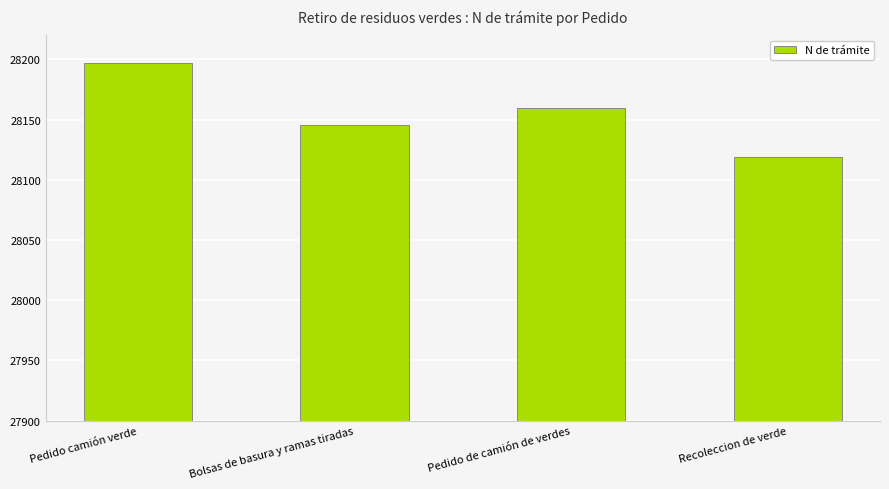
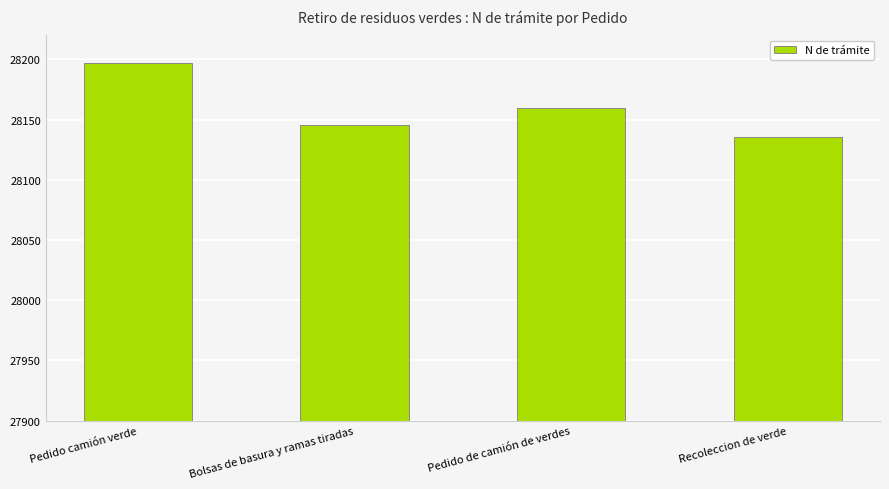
  {
    "Pedido camión verde": 28197,
    "Bolsas de basura y ramas tiradas": 28146,
    "Pedido de camión de verdes": 28160,
-   "Recoleccion de verde": 28119
+   "Recoleccion de verde": 28136
  }
